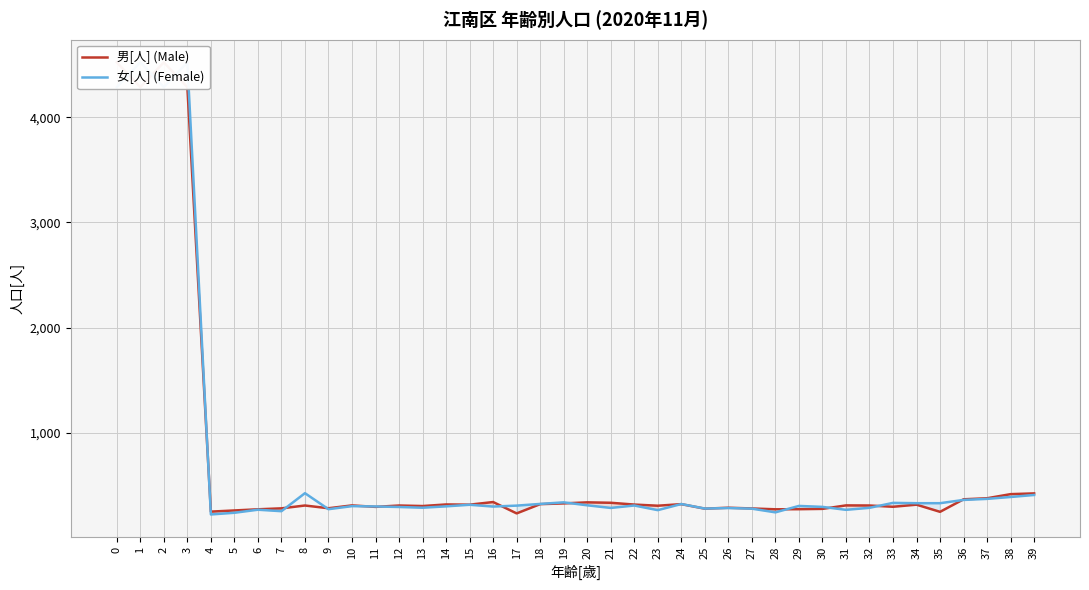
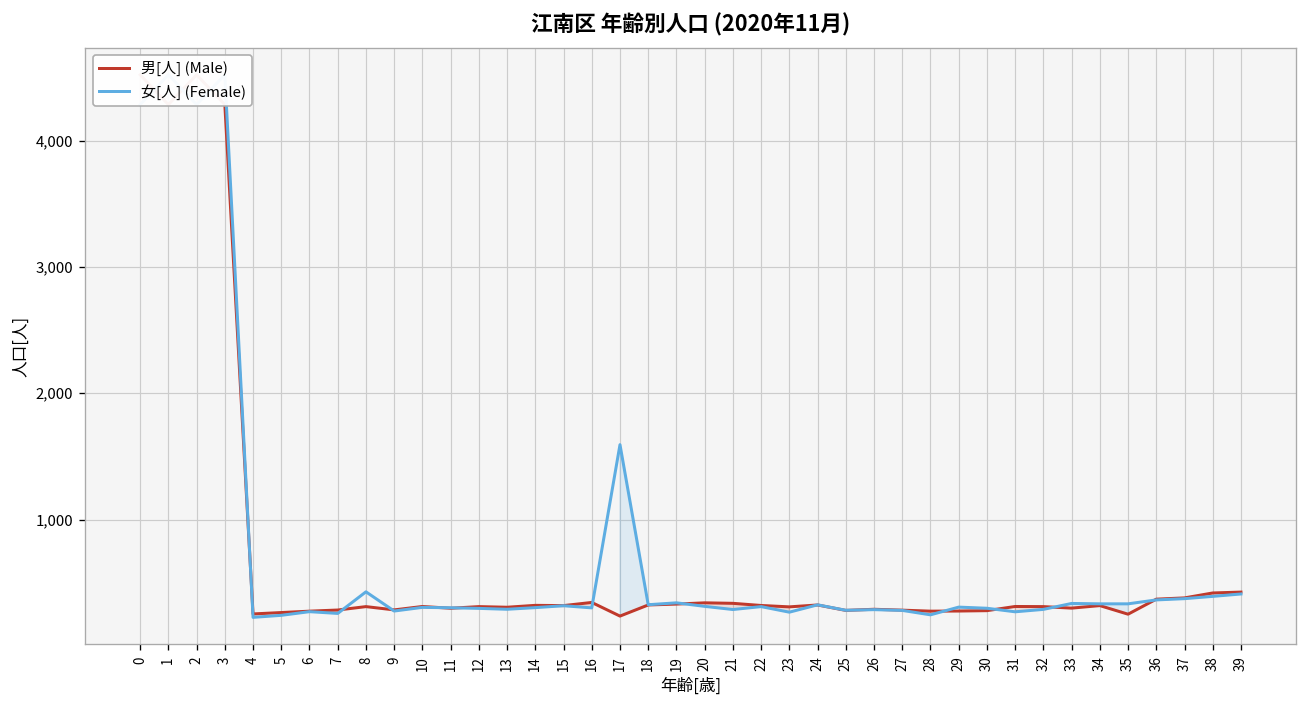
  {
    "男[人] (Male)": {
      "4": "250",
      "7": "280",
      "8": "310",
      "16": "340",
      "17": "240",
      "20": "340",
      "21": "340",
      "23": "310",
      "28": "280",
      "29": "280",
      "31": "310",
      "33": "300",
      "35": "250",
      "38": "420"
    },
    "女[人] (Female)": {
      "4": "230",
      "7": "260",
      "8": "430",
      "16": "300",
-     "17": "310",
+     "17": "1,590",
      "20": "310",
      "21": "290",
      "23": "270",
      "28": "250",
      "29": "310",
      "31": "270",
      "33": "340",
      "35": "330",
      "38": "390"
    }
  }
